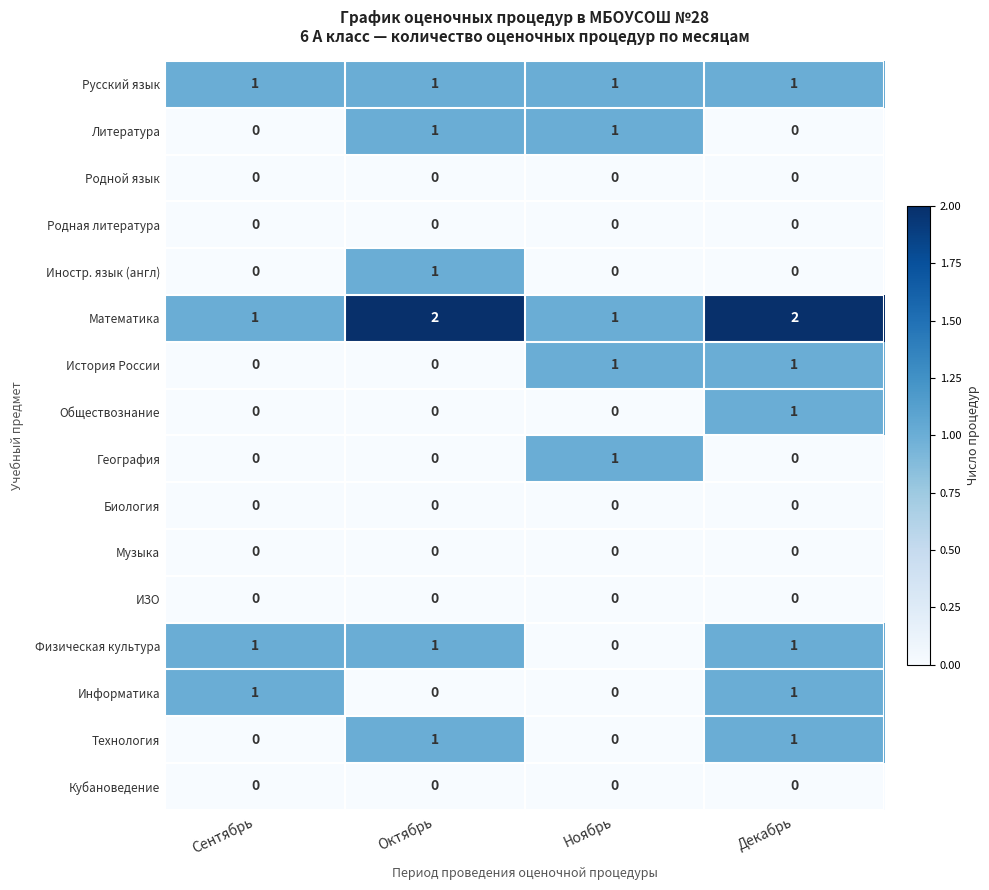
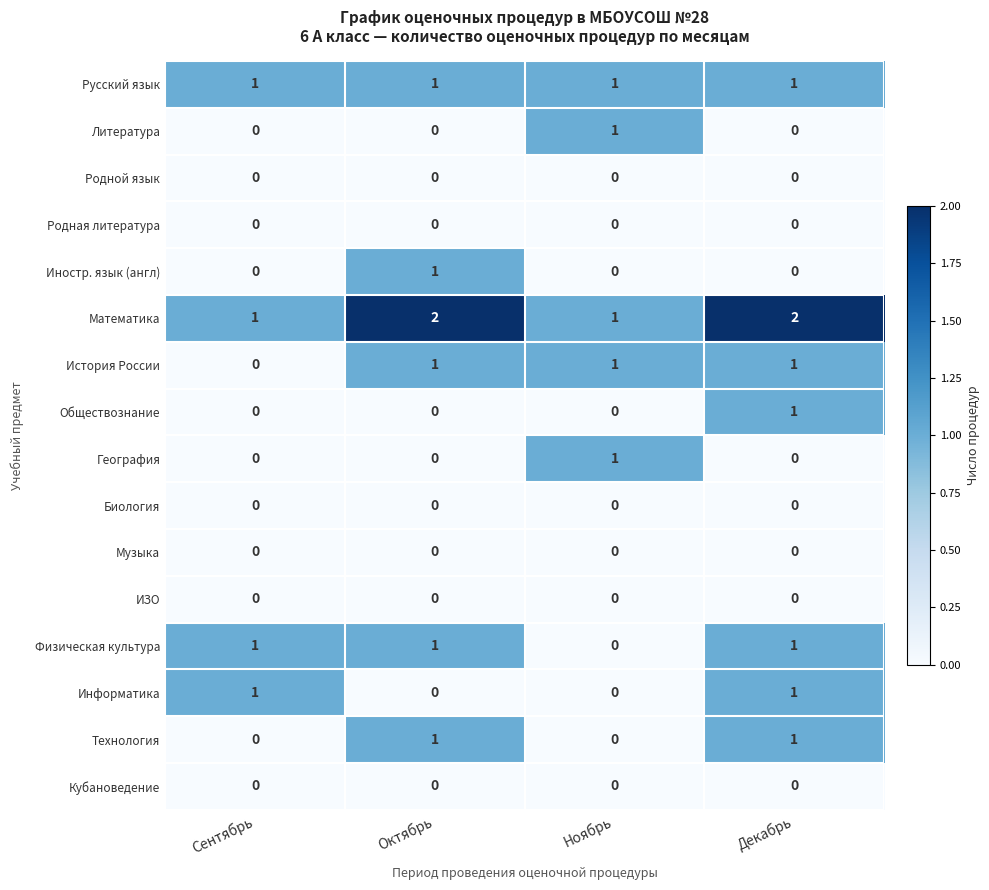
  {
    "Русский язык": {
      "Сентябрь": 1,
      "Октябрь": 1,
      "Ноябрь": 1,
      "Декабрь": 1
    },
    "Литература": {
      "Сентябрь": 0,
-     "Октябрь": 1,
+     "Октябрь": 0,
      "Ноябрь": 1,
      "Декабрь": 0
    },
    "Родной язык": {
      "Сентябрь": 0,
      "Октябрь": 0,
      "Ноябрь": 0,
      "Декабрь": 0
    },
    "Родная литература": {
      "Сентябрь": 0,
      "Октябрь": 0,
      "Ноябрь": 0,
      "Декабрь": 0
    },
    "Иностр. язык (англ)": {
      "Сентябрь": 0,
      "Октябрь": 1,
      "Ноябрь": 0,
      "Декабрь": 0
    },
    "Математика": {
      "Сентябрь": 1,
      "Октябрь": 2,
      "Ноябрь": 1,
      "Декабрь": 2
    },
    "История России": {
      "Сентябрь": 0,
-     "Октябрь": 0,
+     "Октябрь": 1,
      "Ноябрь": 1,
      "Декабрь": 1
    },
    "Обществознание": {
      "Сентябрь": 0,
      "Октябрь": 0,
      "Ноябрь": 0,
      "Декабрь": 1
    },
    "География": {
      "Сентябрь": 0,
      "Октябрь": 0,
      "Ноябрь": 1,
      "Декабрь": 0
    },
    "Биология": {
      "Сентябрь": 0,
      "Октябрь": 0,
      "Ноябрь": 0,
      "Декабрь": 0
    },
    "Музыка": {
      "Сентябрь": 0,
      "Октябрь": 0,
      "Ноябрь": 0,
      "Декабрь": 0
    },
    "ИЗО": {
      "Сентябрь": 0,
      "Октябрь": 0,
      "Ноябрь": 0,
      "Декабрь": 0
    },
    "Физическая культура": {
      "Сентябрь": 1,
      "Октябрь": 1,
      "Ноябрь": 0,
      "Декабрь": 1
    },
    "Информатика": {
      "Сентябрь": 1,
      "Октябрь": 0,
      "Ноябрь": 0,
      "Декабрь": 1
    },
    "Технология": {
      "Сентябрь": 0,
      "Октябрь": 1,
      "Ноябрь": 0,
      "Декабрь": 1
    },
    "Кубановедение": {
      "Сентябрь": 0,
      "Октябрь": 0,
      "Ноябрь": 0,
      "Декабрь": 0
    }
  }
